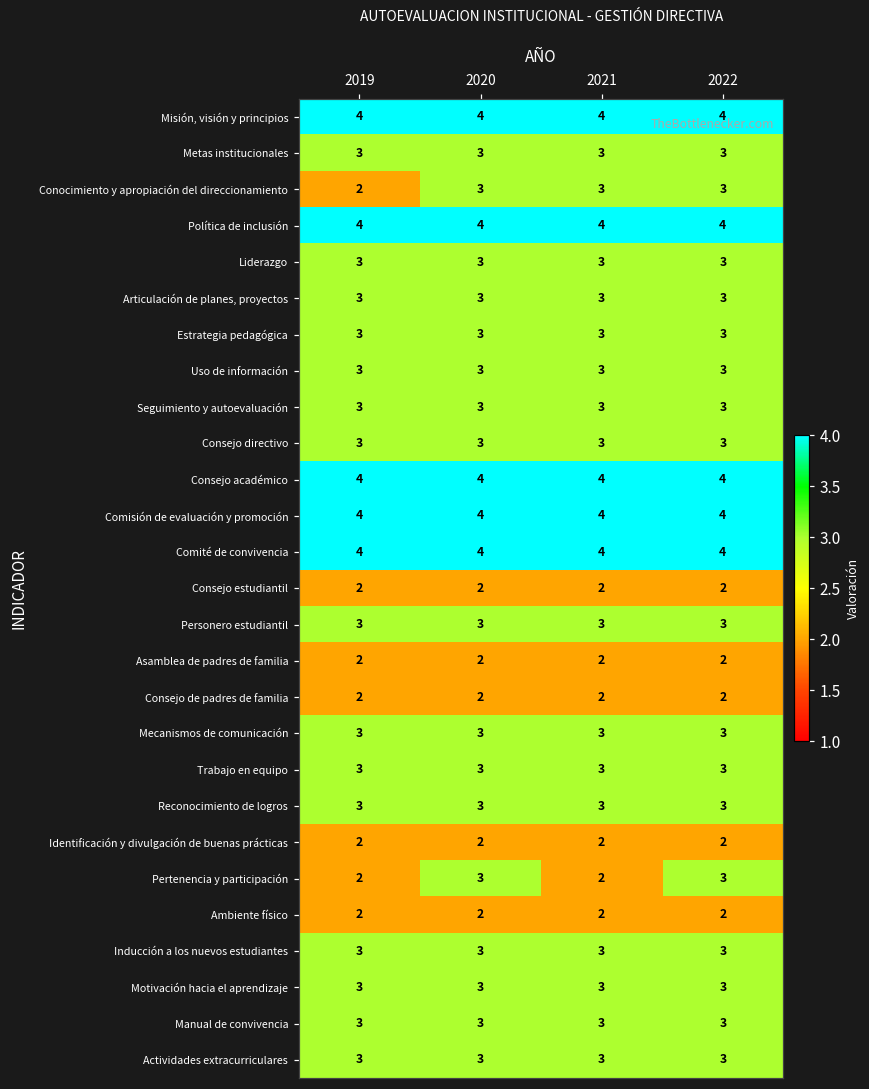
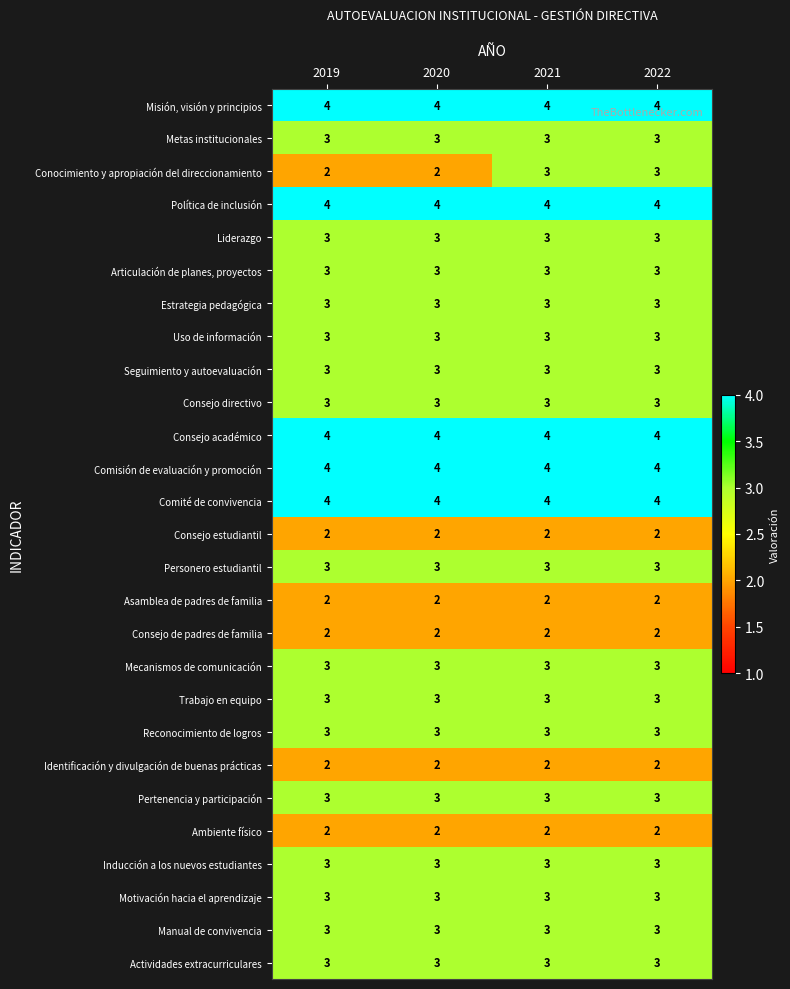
  {
    "Misión, visión y principios": {
      "2019": 4,
      "2020": 4,
      "2021": 4
    },
    "Metas institucionales": {
      "2019": 3,
      "2020": 3,
      "2021": 3,
      "2022": 3
    },
    "Conocimiento y apropiación del direccionamiento": {
      "2019": 2,
-     "2020": 3,
+     "2020": 2,
      "2021": 3,
      "2022": 3
    },
    "Política de inclusión": {
      "2019": 4,
      "2020": 4,
      "2021": 4,
      "2022": 4
    },
    "Liderazgo": {
      "2019": 3,
      "2020": 3,
      "2021": 3,
      "2022": 3
    },
    "Articulación de planes, proyectos": {
      "2019": 3,
      "2020": 3,
      "2021": 3,
      "2022": 3
    },
    "Estrategia pedagógica": {
      "2019": 3,
      "2020": 3,
      "2021": 3,
      "2022": 3
    },
    "Uso de información": {
      "2019": 3,
      "2020": 3,
      "2021": 3,
      "2022": 3
    },
    "Seguimiento y autoevaluación": {
      "2019": 3,
      "2020": 3,
      "2021": 3,
      "2022": 3
    },
    "Consejo directivo": {
      "2019": 3,
      "2020": 3,
      "2021": 3,
      "2022": 3
    },
    "Consejo académico": {
      "2019": 4,
      "2020": 4,
      "2021": 4,
      "2022": 4
    },
    "Comisión de evaluación y promoción": {
      "2019": 4,
      "2020": 4,
      "2021": 4,
      "2022": 4
    },
    "Comité de convivencia": {
      "2019": 4,
      "2020": 4,
      "2021": 4,
      "2022": 4
    },
    "Consejo estudiantil": {
      "2019": 2,
      "2020": 2,
      "2021": 2,
      "2022": 2
    },
    "Personero estudiantil": {
      "2019": 3,
      "2020": 3,
      "2021": 3,
      "2022": 3
    },
    "Asamblea de padres de familia": {
      "2019": 2,
      "2020": 2,
      "2021": 2,
      "2022": 2
    },
    "Consejo de padres de familia": {
      "2019": 2,
      "2020": 2,
      "2021": 2,
      "2022": 2
    },
    "Mecanismos de comunicación": {
      "2019": 3,
      "2020": 3,
      "2021": 3,
      "2022": 3
    },
    "Trabajo en equipo": {
      "2019": 3,
      "2020": 3,
      "2021": 3,
      "2022": 3
    },
    "Reconocimiento de logros": {
      "2019": 3,
      "2020": 3,
      "2021": 3,
      "2022": 3
    },
    "Identificación y divulgación de buenas prácticas": {
      "2019": 2,
      "2020": 2,
      "2021": 2,
      "2022": 2
    },
    "Pertenencia y participación": {
-     "2019": 2,
+     "2019": 3,
      "2020": 3,
-     "2021": 2,
+     "2021": 3,
      "2022": 3
    },
    "Ambiente físico": {
      "2019": 2,
      "2020": 2,
      "2021": 2,
      "2022": 2
    },
    "Inducción a los nuevos estudiantes": {
      "2019": 3,
      "2020": 3,
      "2021": 3,
      "2022": 3
    },
    "Motivación hacia el aprendizaje": {
      "2019": 3,
      "2020": 3,
      "2021": 3,
      "2022": 3
    },
    "Manual de convivencia": {
      "2019": 3,
      "2020": 3,
      "2021": 3,
      "2022": 3
    },
    "Actividades extracurriculares": {
      "2019": 3,
      "2020": 3,
      "2021": 3,
      "2022": 3
    }
  }
